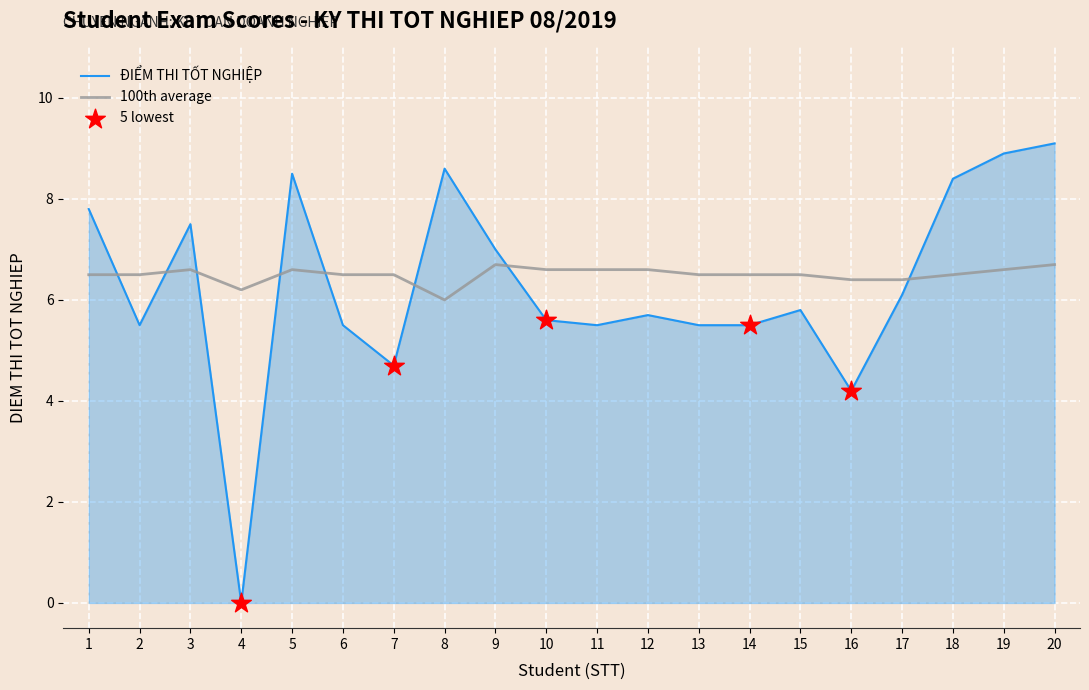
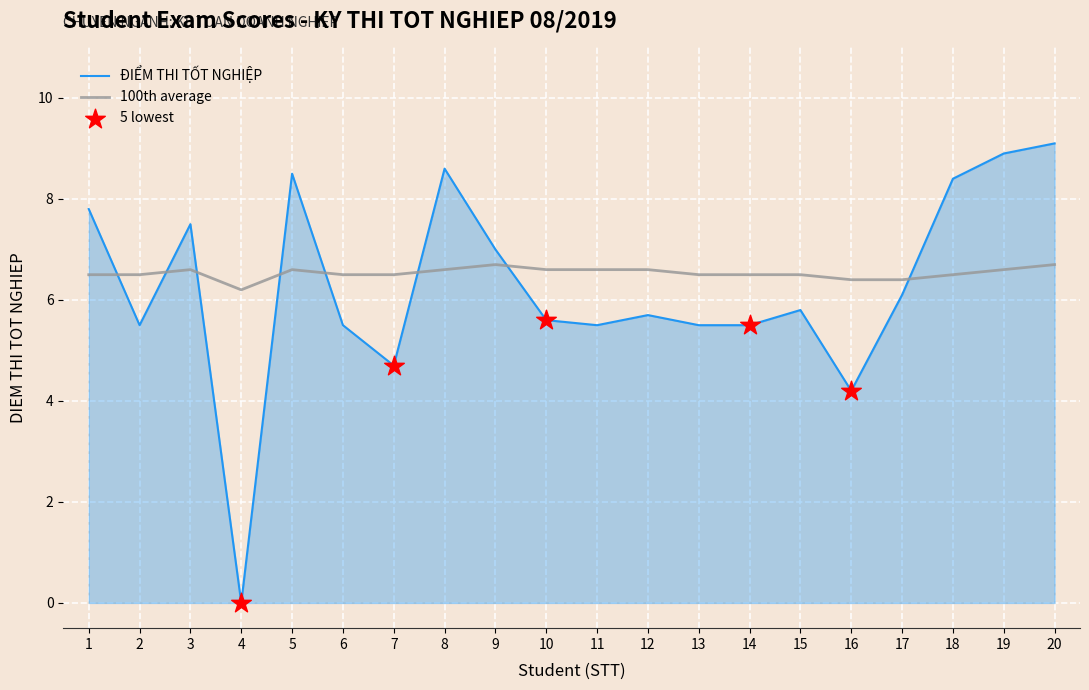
  {
    "ĐIỂM THI TỐT NGHIỆP": {
      "1": 7.8,
      "2": 5.5,
      "3": 7.5,
      "5": 8.5,
      "6": 5.5,
      "8": 8.6,
      "9": 7.0,
      "11": 5.5,
      "12": 5.7,
      "13": 5.5,
      "15": 5.8,
      "17": 6.1,
      "18": 8.4,
      "19": 8.9,
      "20": 9.1
    },
    "100th average": {
      "1": 6.5,
      "2": 6.5,
      "3": 6.6,
      "4": 6.2,
      "5": 6.6,
      "6": 6.5,
      "7": 6.5,
-     "8": 6.0,
+     "8": 6.6,
      "9": 6.7,
      "10": 6.6,
      "11": 6.6,
      "12": 6.6,
      "13": 6.5,
      "14": 6.5,
      "15": 6.5,
      "16": 6.4,
      "17": 6.4,
      "18": 6.5,
      "19": 6.6,
      "20": 6.7
    }
  }
